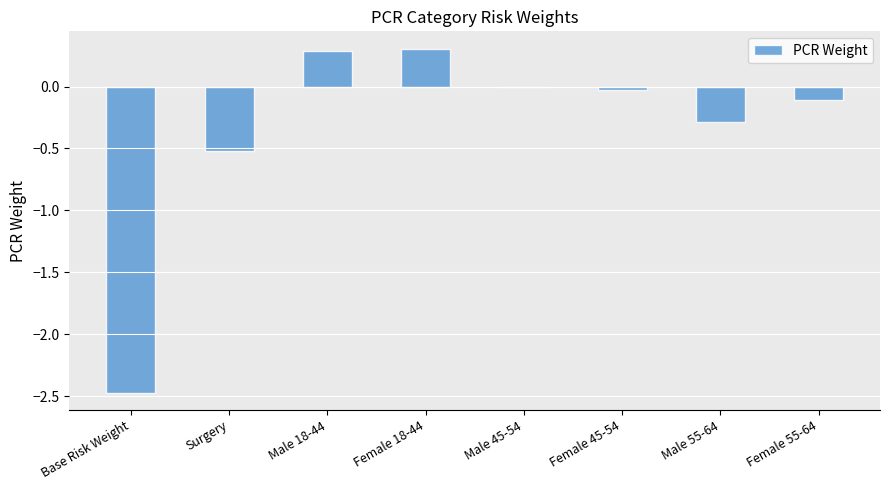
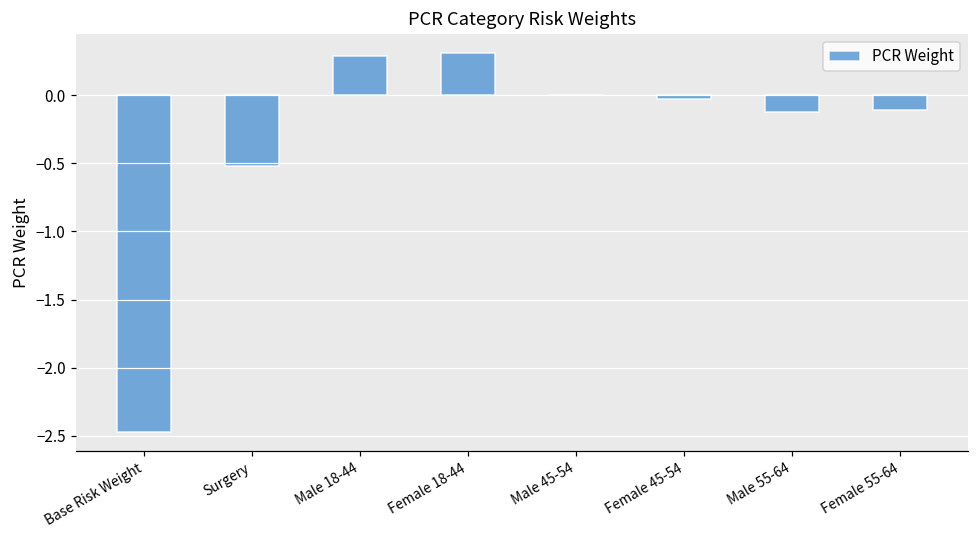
  {
    "Base Risk Weight": -2.47,
    "Surgery": -0.52,
    "Male 18-44": 0.29,
    "Female 18-44": 0.31,
    "Male 45-54": 0.00,
    "Female 45-54": -0.03,
-   "Male 55-64": -0.28,
+   "Male 55-64": -0.12,
    "Female 55-64": -0.11
  }
